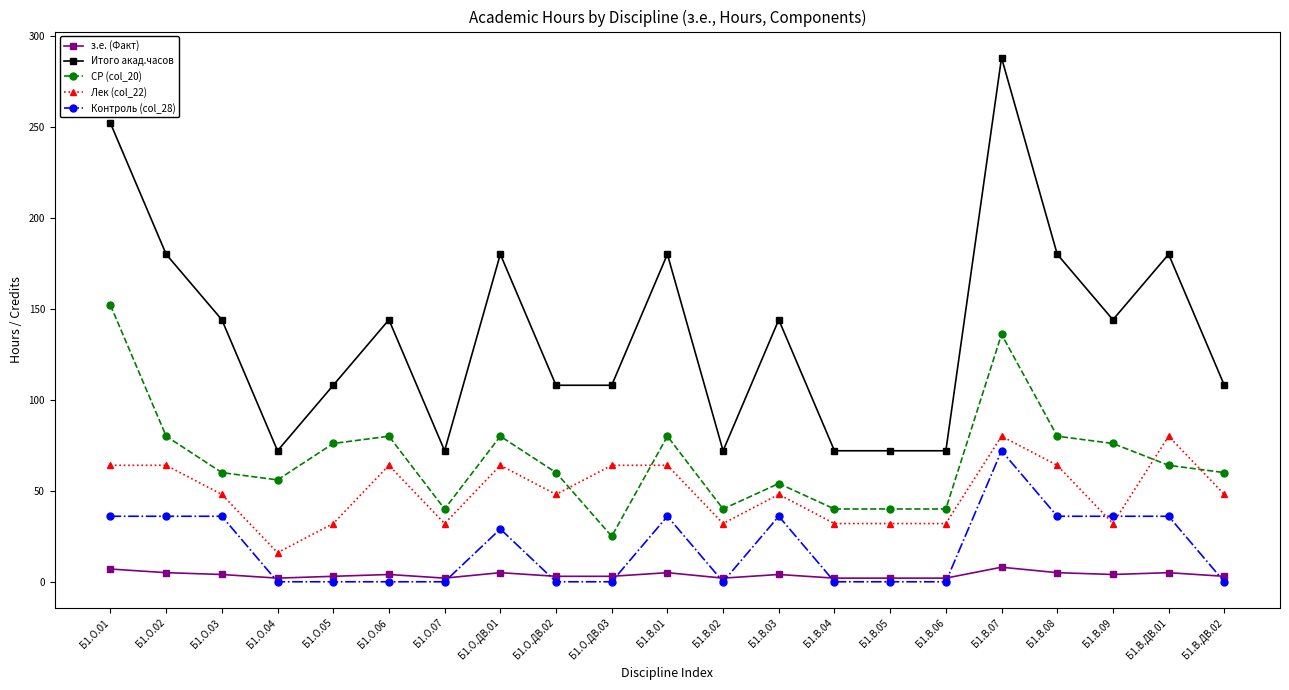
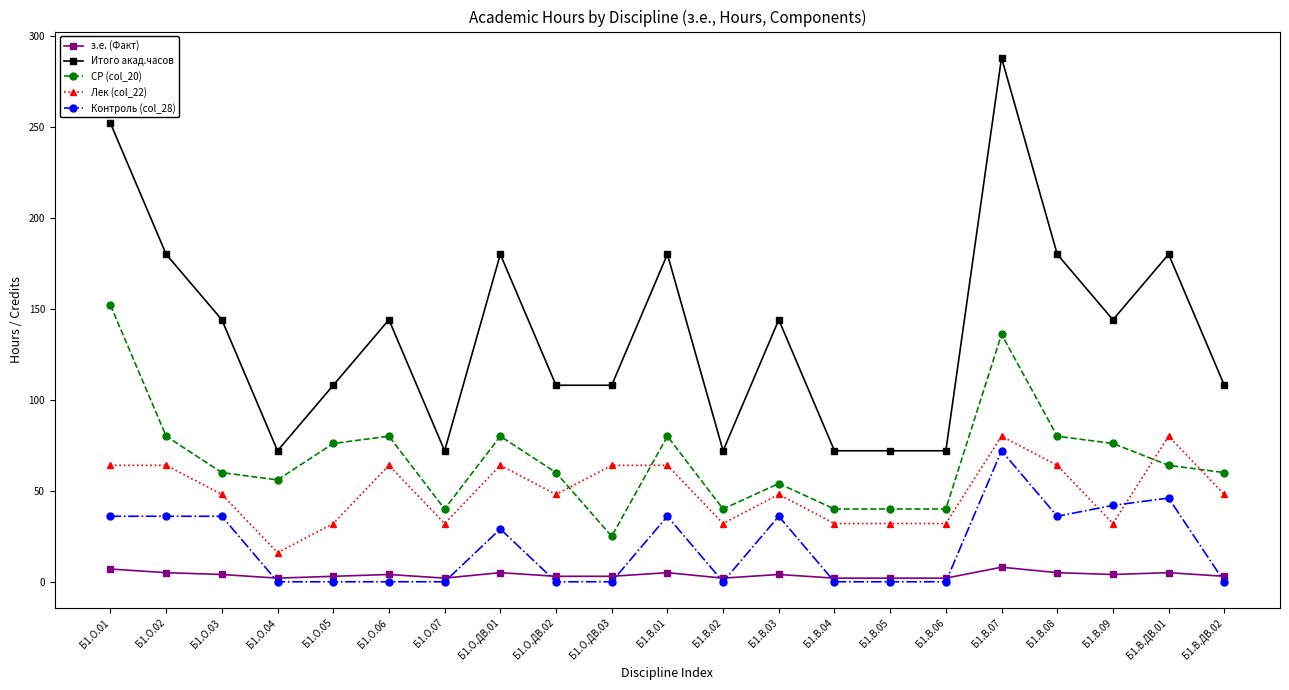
  {
    "з.е. (Факт)": {
      "Б1.О.01": 7,
      "Б1.О.02": 5,
      "Б1.О.03": 4,
      "Б1.О.04": 2,
      "Б1.О.05": 3,
      "Б1.О.06": 4,
      "Б1.О.07": 2,
      "Б1.О.ДВ.01": 5,
      "Б1.О.ДВ.02": 3,
      "Б1.О.ДВ.03": 3,
      "Б1.В.01": 5,
      "Б1.В.02": 2,
      "Б1.В.03": 4,
      "Б1.В.04": 2,
      "Б1.В.05": 2,
      "Б1.В.06": 2,
      "Б1.В.07": 8,
      "Б1.В.08": 5,
      "Б1.В.09": 4,
      "Б1.В.ДВ.01": 5,
      "Б1.В.ДВ.02": 3
    },
    "Итого акад.часов": {
      "Б1.О.01": 252,
      "Б1.О.02": 180,
      "Б1.О.03": 144,
      "Б1.О.04": 72,
      "Б1.О.05": 108,
      "Б1.О.06": 144,
      "Б1.О.07": 72,
      "Б1.О.ДВ.01": 180,
      "Б1.О.ДВ.02": 108,
      "Б1.О.ДВ.03": 108,
      "Б1.В.01": 180,
      "Б1.В.02": 72,
      "Б1.В.03": 144,
      "Б1.В.04": 72,
      "Б1.В.05": 72,
      "Б1.В.06": 72,
      "Б1.В.07": 288,
      "Б1.В.08": 180,
      "Б1.В.09": 144,
      "Б1.В.ДВ.01": 180,
      "Б1.В.ДВ.02": 108
    },
    "СР (col_20)": {
      "Б1.О.01": 152,
      "Б1.О.02": 80,
      "Б1.О.03": 60,
      "Б1.О.04": 56,
      "Б1.О.05": 76,
      "Б1.О.06": 80,
      "Б1.О.07": 40,
      "Б1.О.ДВ.01": 80,
      "Б1.О.ДВ.02": 60,
      "Б1.О.ДВ.03": 25,
      "Б1.В.01": 80,
      "Б1.В.02": 40,
      "Б1.В.03": 54,
      "Б1.В.04": 40,
      "Б1.В.05": 40,
      "Б1.В.06": 40,
      "Б1.В.07": 136,
      "Б1.В.08": 80,
      "Б1.В.09": 76,
      "Б1.В.ДВ.01": 64,
      "Б1.В.ДВ.02": 60
    },
    "Лек (col_22)": {
      "Б1.О.01": 64,
      "Б1.О.02": 64,
      "Б1.О.03": 48,
      "Б1.О.04": 16,
      "Б1.О.05": 32,
      "Б1.О.06": 64,
      "Б1.О.07": 32,
      "Б1.О.ДВ.01": 64,
      "Б1.О.ДВ.02": 48,
      "Б1.О.ДВ.03": 64,
      "Б1.В.01": 64,
      "Б1.В.02": 32,
      "Б1.В.03": 48,
      "Б1.В.04": 32,
      "Б1.В.05": 32,
      "Б1.В.06": 32,
      "Б1.В.07": 80,
      "Б1.В.08": 64,
      "Б1.В.09": 32,
      "Б1.В.ДВ.01": 80,
      "Б1.В.ДВ.02": 48
    },
    "Контроль (col_28)": {
      "Б1.О.01": 36,
      "Б1.О.02": 36,
      "Б1.О.03": 36,
      "Б1.О.04": 0,
      "Б1.О.05": 0,
      "Б1.О.06": 0,
      "Б1.О.07": 0,
      "Б1.О.ДВ.01": 29,
      "Б1.О.ДВ.02": 0,
      "Б1.О.ДВ.03": 0,
      "Б1.В.01": 36,
      "Б1.В.02": 0,
      "Б1.В.03": 36,
      "Б1.В.04": 0,
      "Б1.В.05": 0,
      "Б1.В.06": 0,
      "Б1.В.07": 72,
      "Б1.В.08": 36,
-     "Б1.В.09": 36,
-     "Б1.В.ДВ.01": 36,
+     "Б1.В.09": 42,
+     "Б1.В.ДВ.01": 46,
      "Б1.В.ДВ.02": 0
    }
  }
